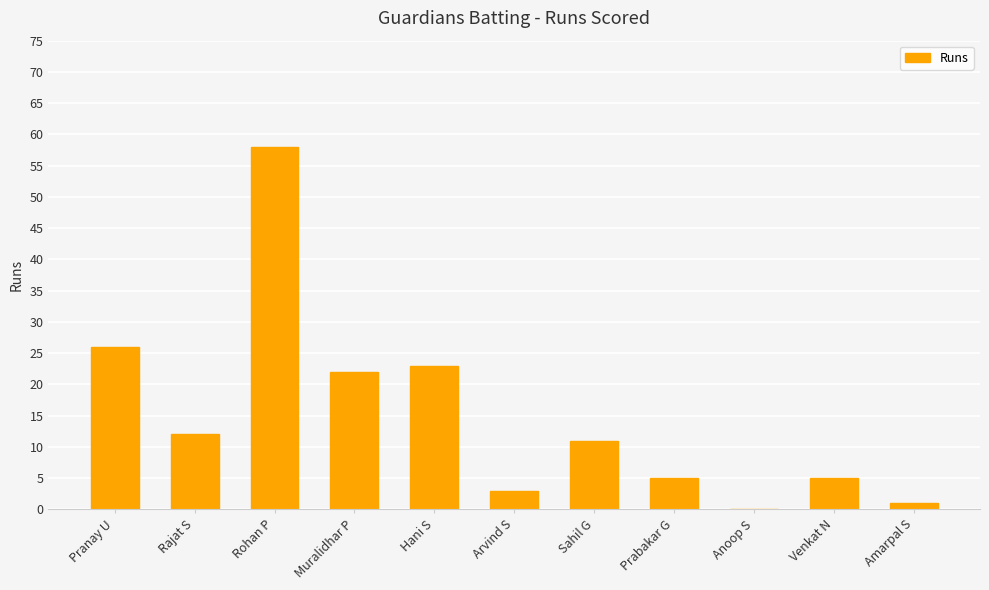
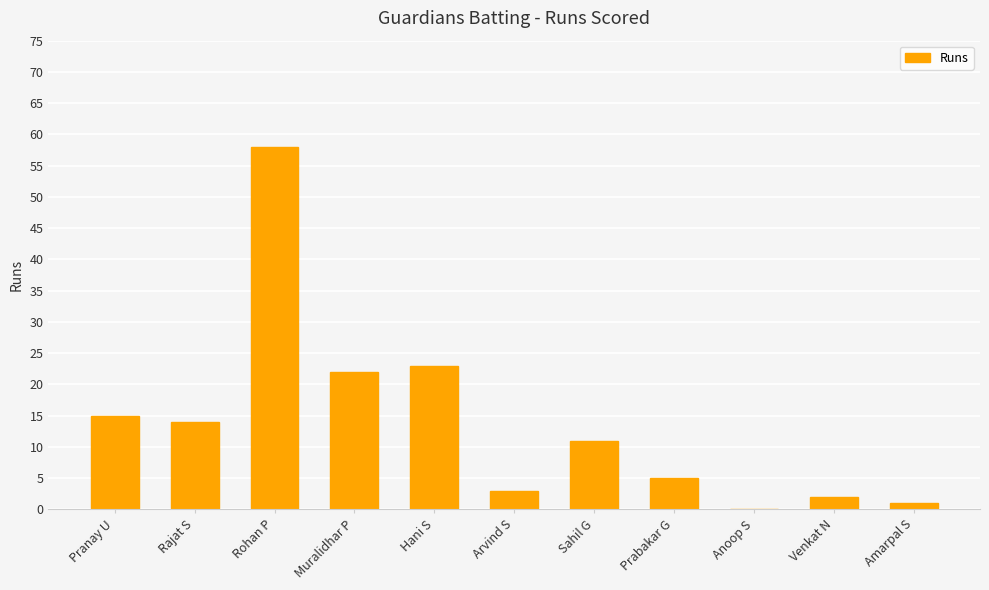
  {
-   "Pranay U": 26,
-   "Rajat S": 12,
+   "Pranay U": 15,
+   "Rajat S": 14,
    "Rohan P": 58,
    "Muralidhar P": 22,
    "Hani S": 23,
    "Arvind S": 3,
    "Sahil G": 11,
    "Prabakar G": 5,
    "Anoop S": 0,
-   "Venkat N": 5,
+   "Venkat N": 2,
    "Amarpal S": 1
  }
